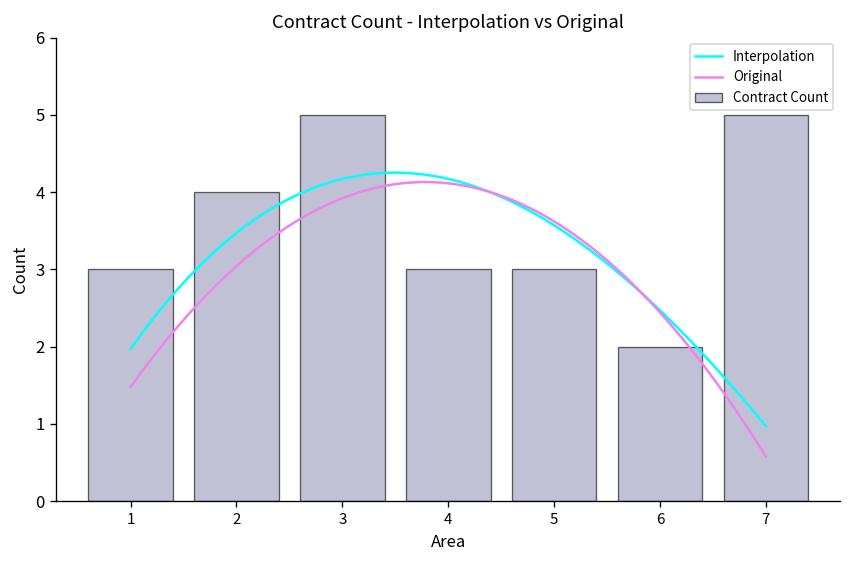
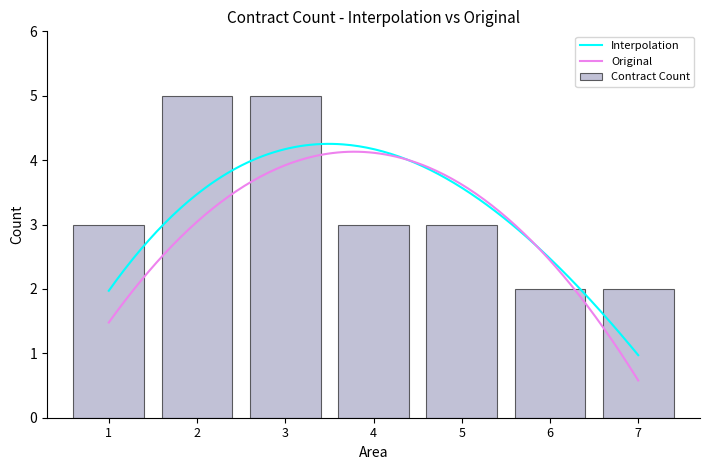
  {
    "Interpolation": {
      "1": 2,
      "7": 1
    },
    "Contract Count": {
      "1": 3,
-     "2": 4,
+     "2": 5,
      "3": 5,
      "4": 3,
      "5": 3,
      "6": 2,
-     "7": 5
+     "7": 2
    },
    "Original": {
      "1": 1.5,
      "7": 0.6
    }
  }
